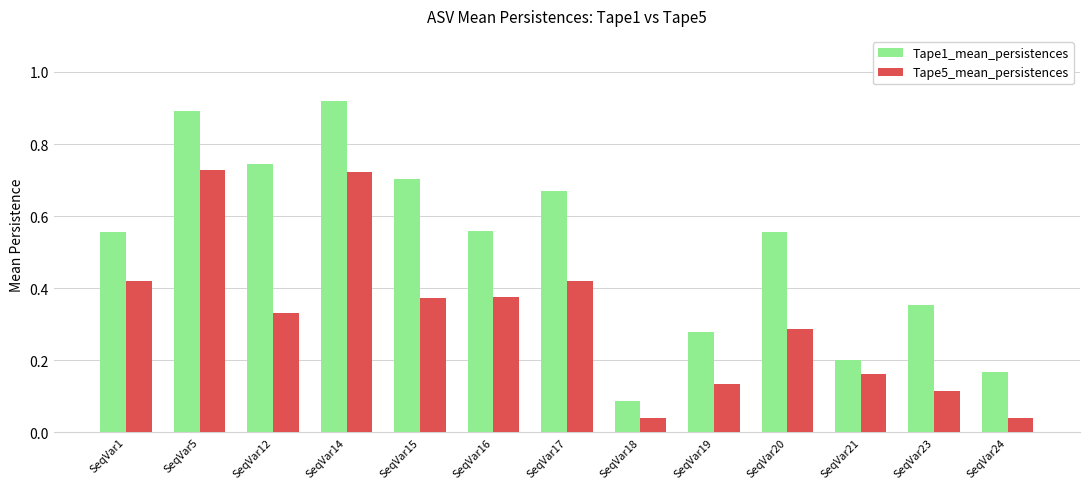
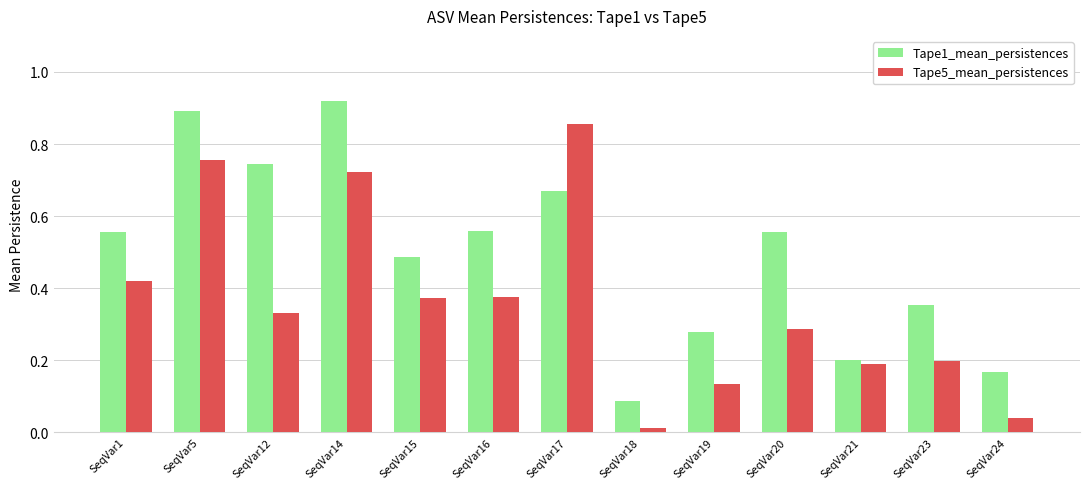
  {
    "Tape1_mean_persistences": {
      "SeqVar1": 0.56,
      "SeqVar5": 0.89,
      "SeqVar12": 0.75,
      "SeqVar14": 0.92,
-     "SeqVar15": 0.70,
+     "SeqVar15": 0.49,
      "SeqVar16": 0.56,
      "SeqVar17": 0.67,
      "SeqVar18": 0.09,
      "SeqVar19": 0.28,
      "SeqVar20": 0.56,
      "SeqVar21": 0.20,
      "SeqVar23": 0.35,
      "SeqVar24": 0.17
    },
    "Tape5_mean_persistences": {
      "SeqVar1": 0.42,
-     "SeqVar5": 0.73,
+     "SeqVar5": 0.76,
      "SeqVar12": 0.33,
      "SeqVar14": 0.72,
      "SeqVar15": 0.37,
      "SeqVar16": 0.38,
-     "SeqVar17": 0.42,
-     "SeqVar18": 0.04,
+     "SeqVar17": 0.86,
+     "SeqVar18": 0.01,
      "SeqVar19": 0.14,
      "SeqVar20": 0.29,
-     "SeqVar21": 0.16,
-     "SeqVar23": 0.11,
+     "SeqVar21": 0.19,
+     "SeqVar23": 0.20,
      "SeqVar24": 0.04
    }
  }
